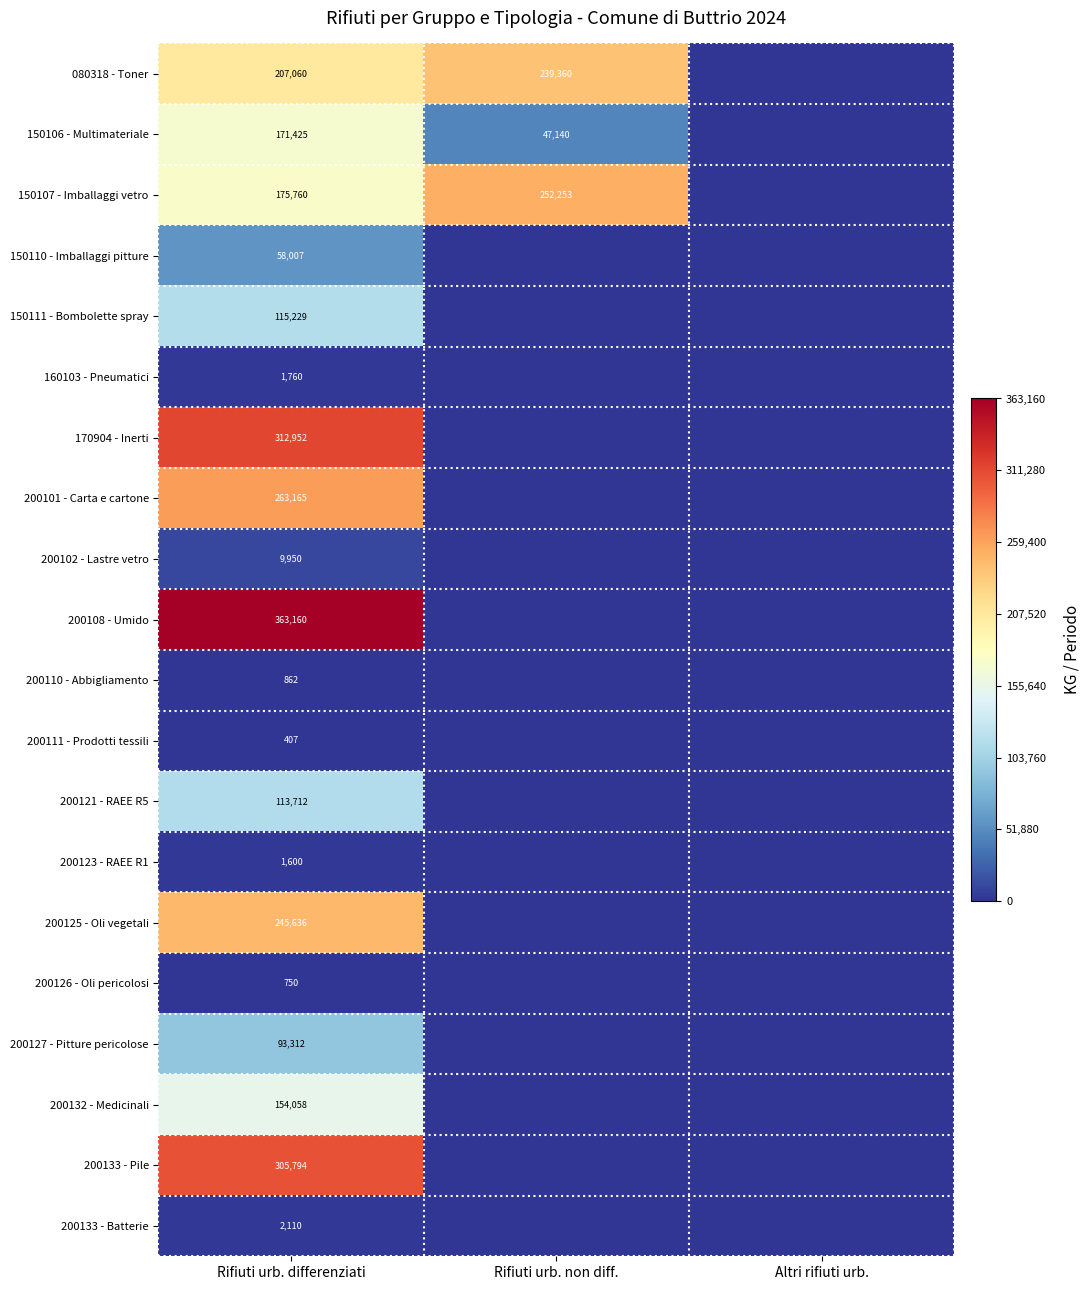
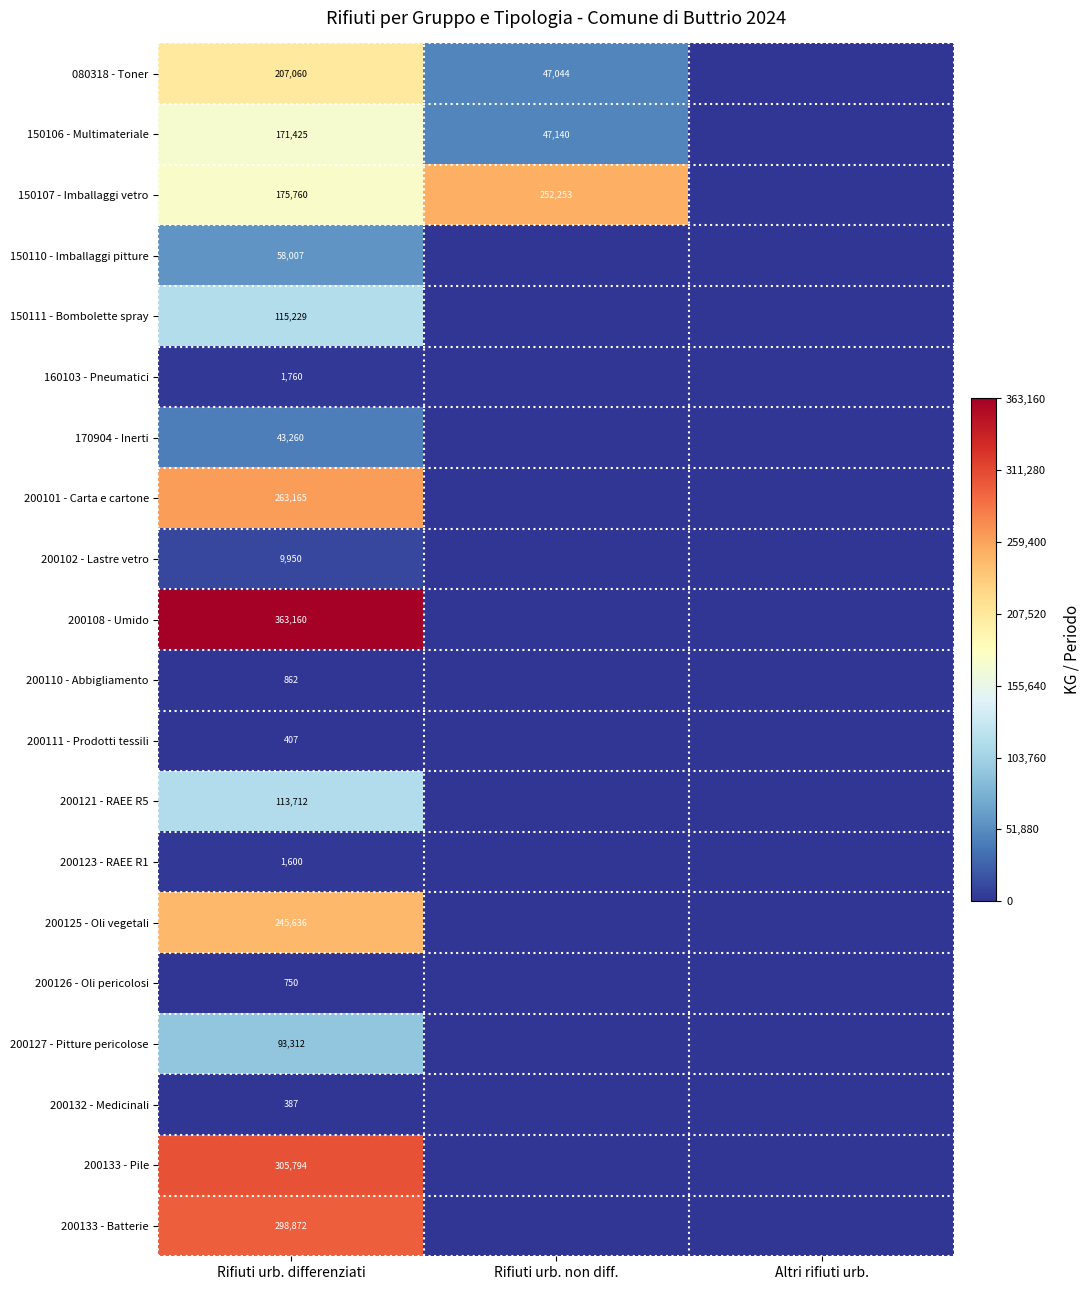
  {
    "080318 - Toner": {
      "Rifiuti urb. differenziati": "207,060",
-     "Rifiuti urb. non diff.": "239,360"
+     "Rifiuti urb. non diff.": "47,044"
    },
    "150106 - Multimateriale": {
      "Rifiuti urb. differenziati": "171,425",
      "Rifiuti urb. non diff.": "47,140"
    },
    "150107 - Imballaggi vetro": {
      "Rifiuti urb. differenziati": "175,760",
      "Rifiuti urb. non diff.": "252,253"
    },
    "150110 - Imballaggi pitture": {
      "Rifiuti urb. differenziati": "58,007"
    },
    "150111 - Bombolette spray": {
      "Rifiuti urb. differenziati": "115,229"
    },
    "160103 - Pneumatici": {
      "Rifiuti urb. differenziati": "1,760"
    },
    "170904 - Inerti": {
-     "Rifiuti urb. differenziati": "312,952"
+     "Rifiuti urb. differenziati": "43,260"
    },
    "200101 - Carta e cartone": {
      "Rifiuti urb. differenziati": "263,165"
    },
    "200102 - Lastre vetro": {
      "Rifiuti urb. differenziati": "9,950"
    },
    "200108 - Umido": {
      "Rifiuti urb. differenziati": "363,160"
    },
    "200110 - Abbigliamento": {
      "Rifiuti urb. differenziati": "862"
    },
    "200111 - Prodotti tessili": {
      "Rifiuti urb. differenziati": "407"
    },
    "200121 - RAEE R5": {
      "Rifiuti urb. differenziati": "113,712"
    },
    "200123 - RAEE R1": {
      "Rifiuti urb. differenziati": "1,600"
    },
    "200125 - Oli vegetali": {
      "Rifiuti urb. differenziati": "245,636"
    },
    "200126 - Oli pericolosi": {
      "Rifiuti urb. differenziati": "750"
    },
    "200127 - Pitture pericolose": {
      "Rifiuti urb. differenziati": "93,312"
    },
    "200132 - Medicinali": {
-     "Rifiuti urb. differenziati": "154,058"
+     "Rifiuti urb. differenziati": "387"
    },
    "200133 - Pile": {
      "Rifiuti urb. differenziati": "305,794"
    },
    "200133 - Batterie": {
-     "Rifiuti urb. differenziati": "2,110"
+     "Rifiuti urb. differenziati": "298,872"
    }
  }
